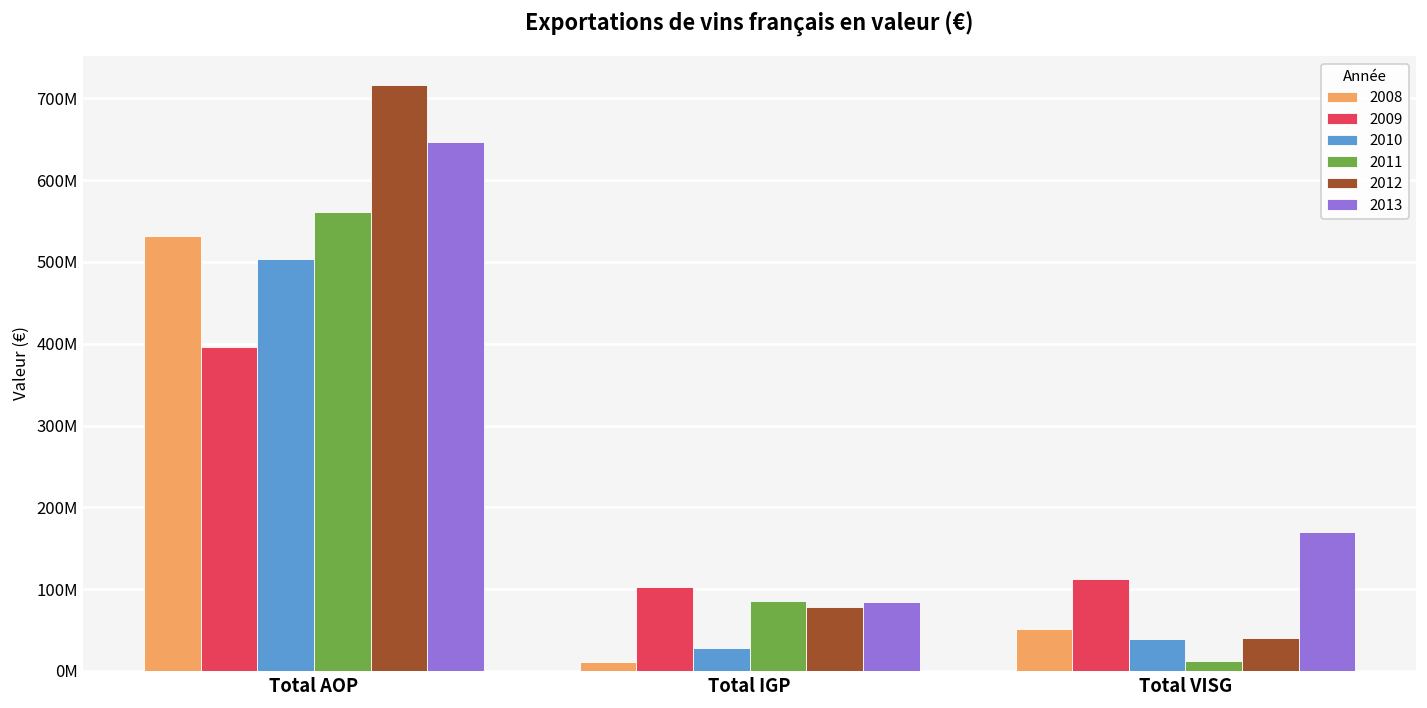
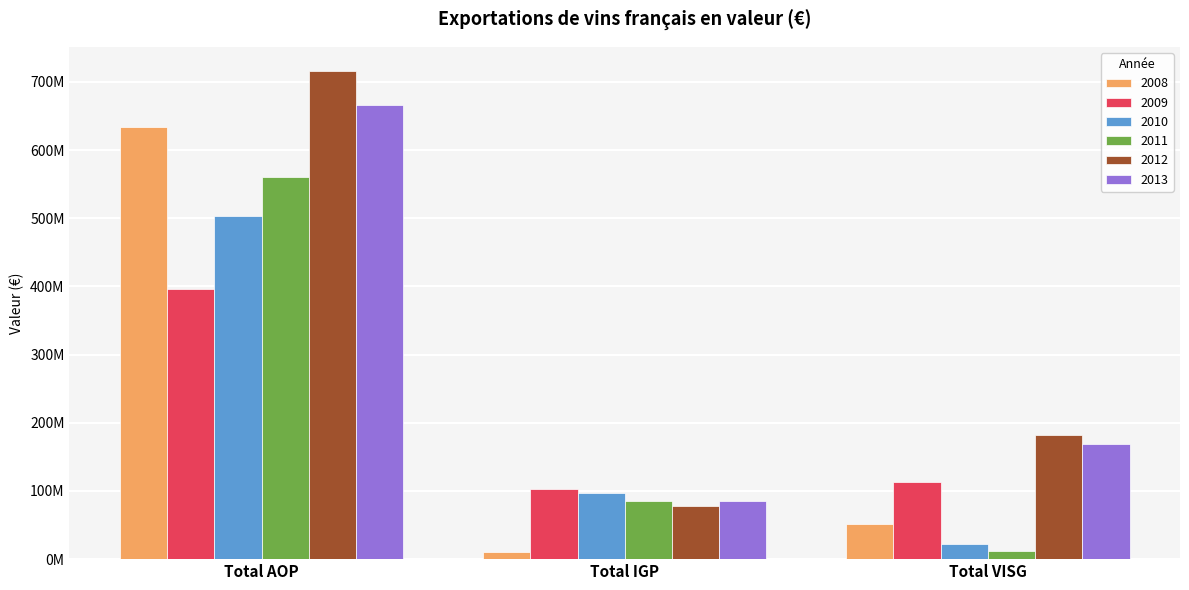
  {
    "2008": {
-     "Total AOP": 530000000,
+     "Total AOP": 630000000,
      "Total IGP": 10000000,
      "Total VISG": 50000000
    },
    "2009": {
      "Total AOP": 400000000,
      "Total IGP": 100000000,
      "Total VISG": 110000000
    },
    "2010": {
      "Total AOP": 500000000,
-     "Total IGP": 30000000,
-     "Total VISG": 40000000
+     "Total IGP": 100000000,
+     "Total VISG": 20000000
    },
    "2011": {
      "Total AOP": 560000000,
      "Total IGP": 90000000,
      "Total VISG": 10000000
    },
    "2012": {
      "Total AOP": 720000000,
      "Total IGP": 80000000,
-     "Total VISG": 40000000
+     "Total VISG": 180000000
    },
    "2013": {
-     "Total AOP": 650000000,
+     "Total AOP": 670000000,
      "Total IGP": 80000000,
      "Total VISG": 170000000
    }
  }
